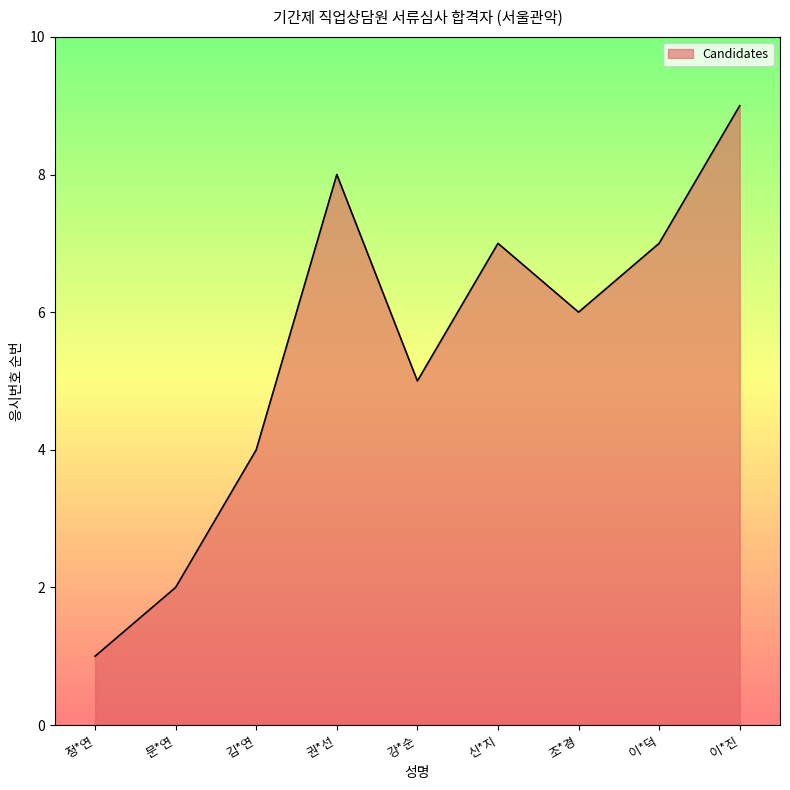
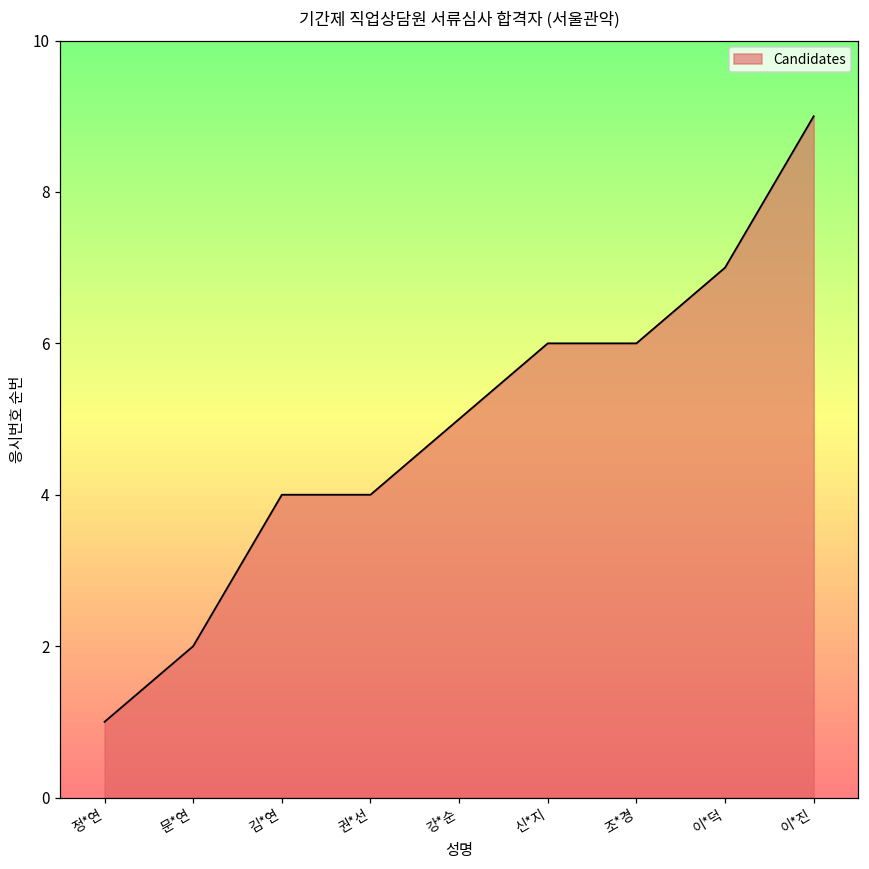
  {
    "정*연": 1,
    "문*연": 2,
    "김*연": 4,
-   "권*선": 8,
+   "권*선": 4,
    "강*순": 5,
-   "신*지": 7,
+   "신*지": 6,
    "조*경": 6,
    "이*덕": 7,
    "이*진": 9
  }
